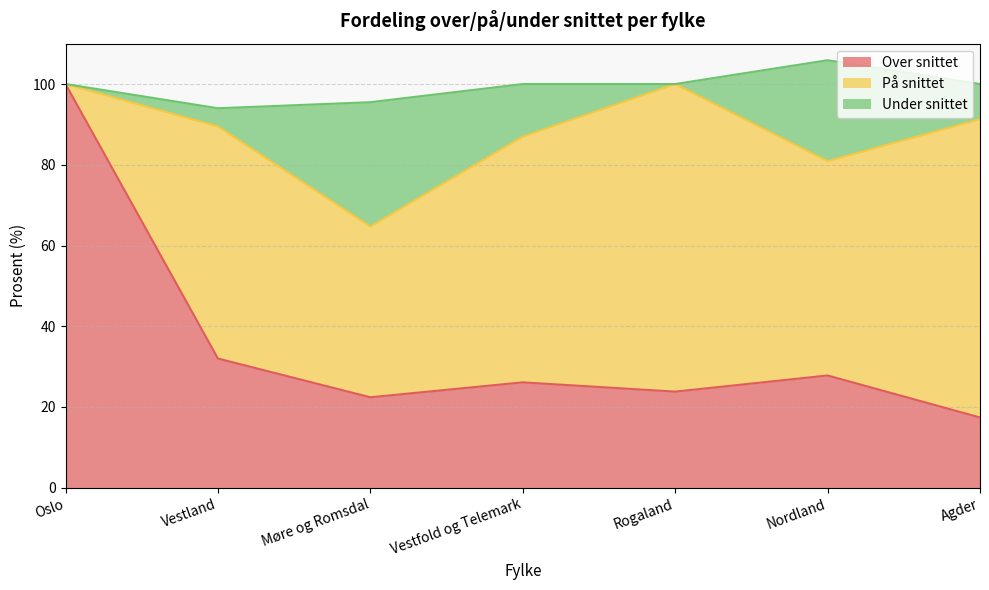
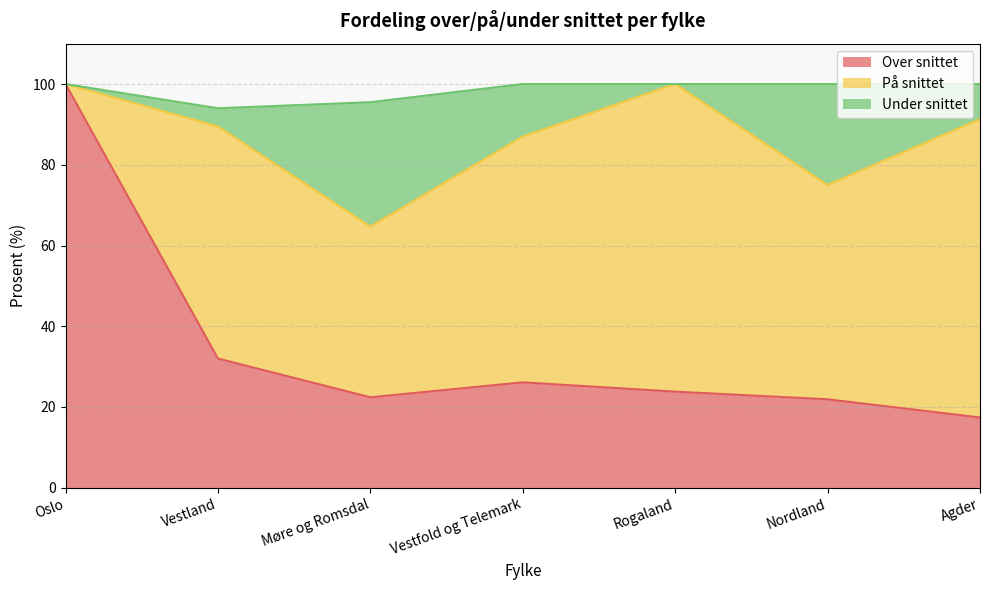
  {
    "Over snittet": {
      "Vestland": 32,
      "Møre og Romsdal": 22,
      "Vestfold og Telemark": 26,
      "Rogaland": 24,
-     "Nordland": 28,
+     "Nordland": 22,
      "Agder": 17
    },
    "På snittet": {
      "Vestland": 58,
      "Møre og Romsdal": 42,
      "Vestfold og Telemark": 61,
      "Nordland": 53,
      "Agder": 74
    },
    "Under snittet": {
      "Vestland": 5,
      "Møre og Romsdal": 31,
      "Vestfold og Telemark": 13,
      "Nordland": 25,
      "Agder": 9
    }
  }
